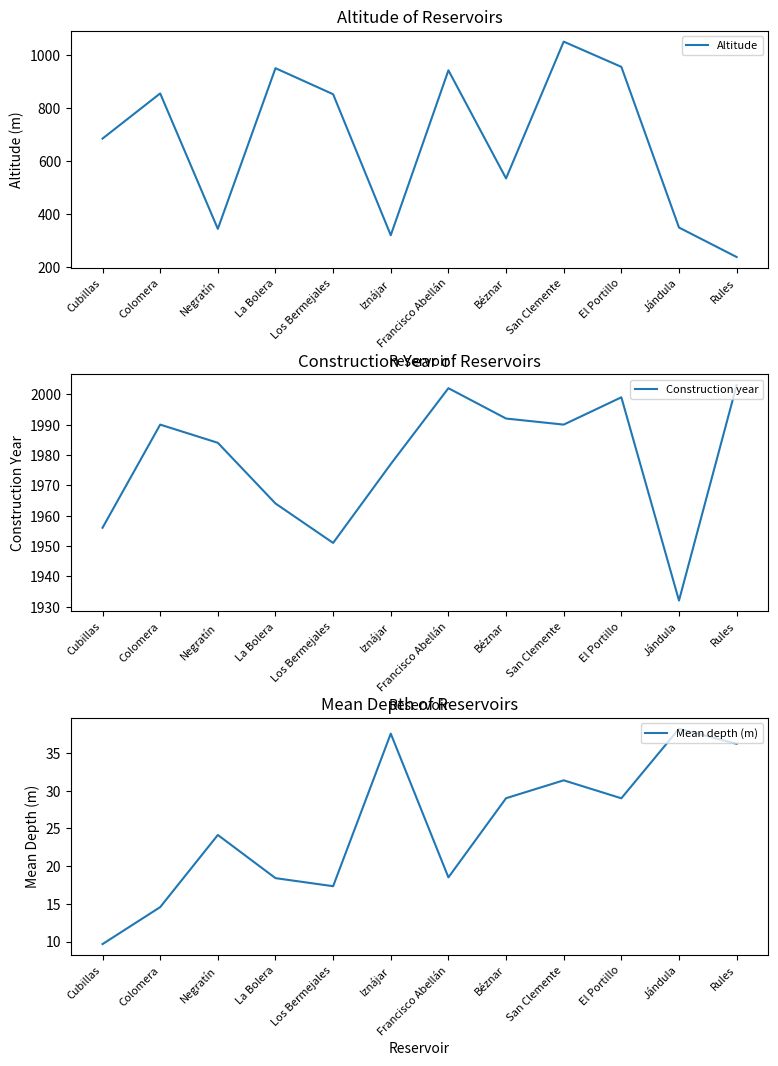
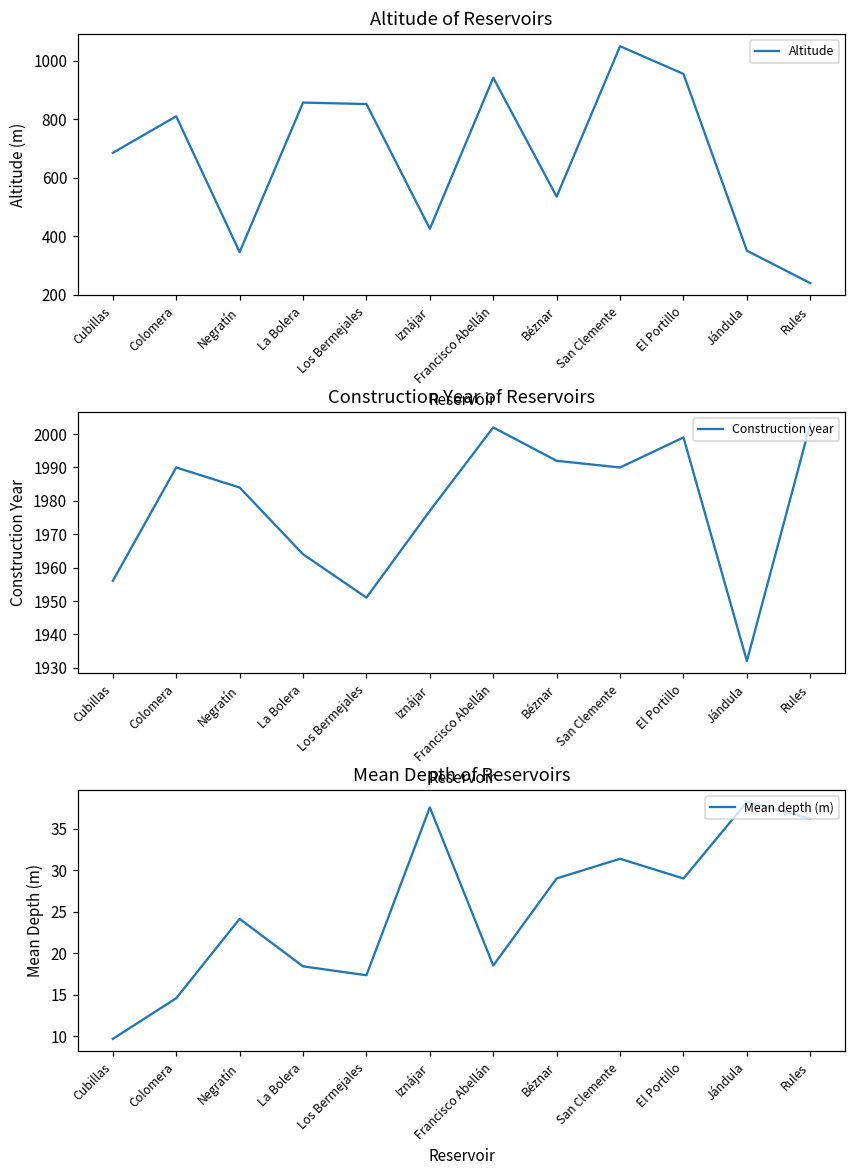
  {
    "Altitude of Reservoirs": {
      "Cubillas": 690,
-     "Colomera": 860,
+     "Colomera": 810,
      "Negratín": 350,
-     "La Bolera": 950,
+     "La Bolera": 860,
      "Los Bermejales": 850,
-     "Iznájar": 320,
+     "Iznájar": 430,
      "Francisco Abellán": 940,
      "Béznar": 540,
      "San Clemente": 1050,
      "El Portillo": 960,
      "Jándula": 350,
      "Rules": 240
    },
    "Construction Year of Reservoirs": {
      "Cubillas": 1956,
      "Colomera": 1990,
      "Negratín": 1984,
      "La Bolera": 1964,
      "Los Bermejales": 1951,
      "Iznájar": 1977,
      "Francisco Abellán": 2002,
      "Béznar": 1992,
      "San Clemente": 1990,
      "El Portillo": 1999,
      "Jándula": 1932
    },
    "Mean Depth of Reservoirs": {
      "Cubillas": 10,
      "Colomera": 15,
      "Negratín": 24,
      "La Bolera": 18,
      "Los Bermejales": 17,
      "Iznájar": 38,
      "Francisco Abellán": 19,
      "Béznar": 29,
      "San Clemente": 31,
      "El Portillo": 29,
      "Rules": 36
    }
  }
